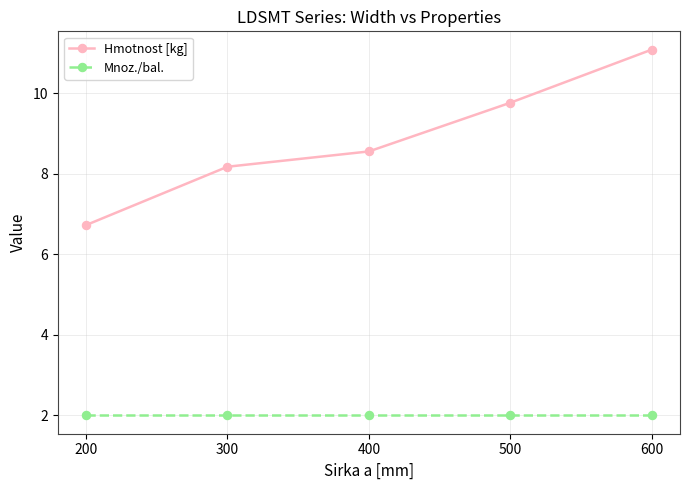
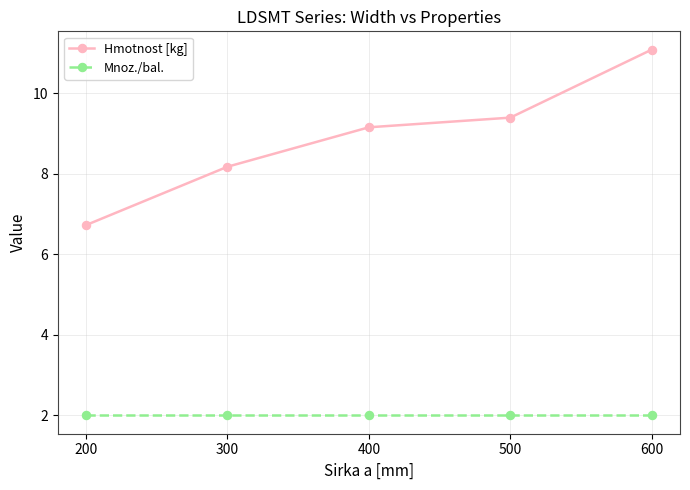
  {
    "Hmotnost [kg]": {
      "200": 6.7,
      "300": 8.2,
-     "400": 8.6,
-     "500": 9.8,
+     "400": 9.2,
+     "500": 9.4,
      "600": 11.1
    },
    "Mnoz./bal.": {
      "200": 2.0,
      "300": 2.0,
      "400": 2.0,
      "500": 2.0,
      "600": 2.0
    }
  }
